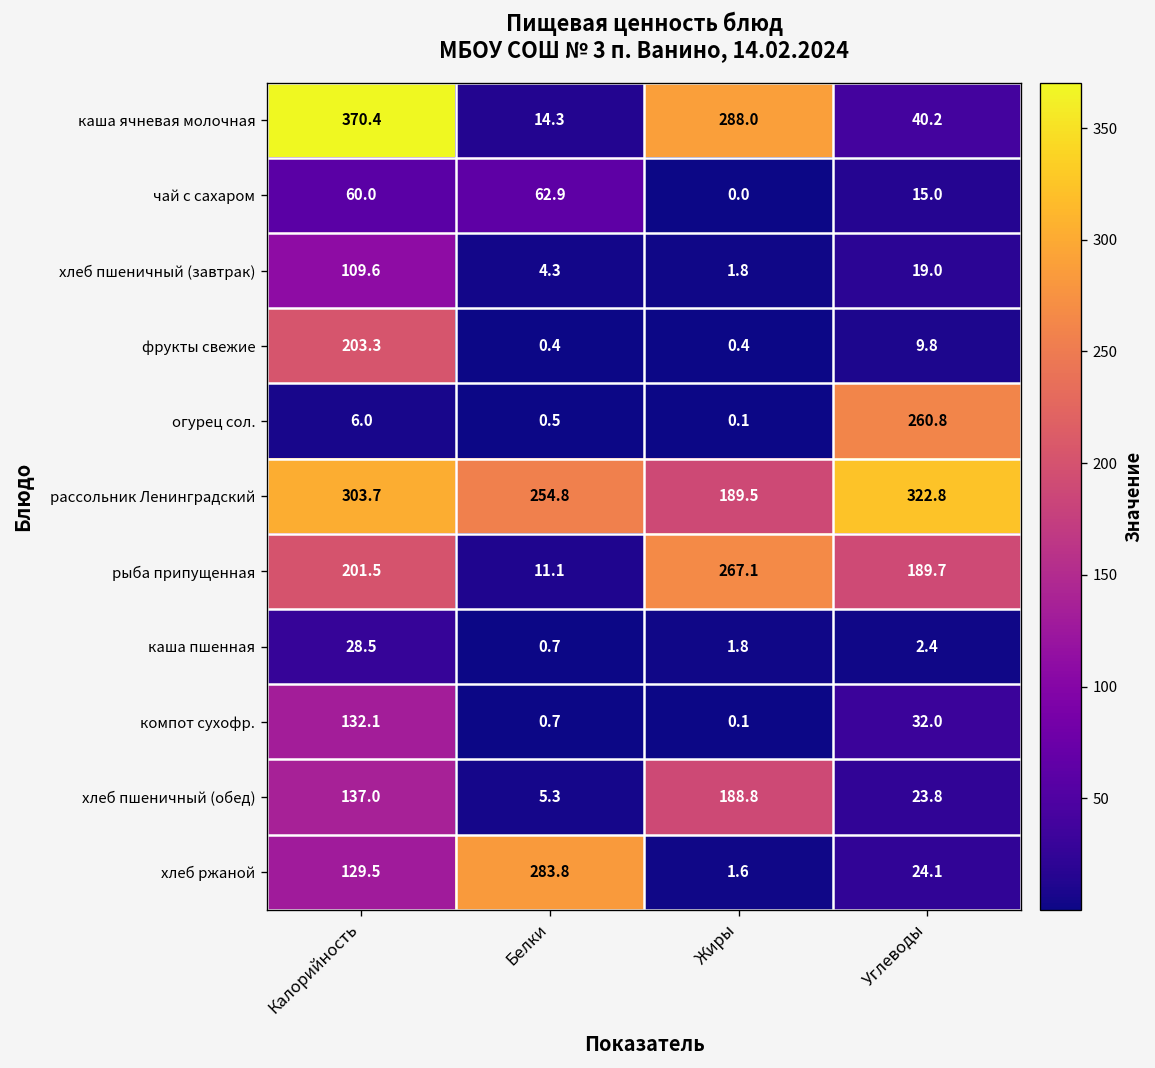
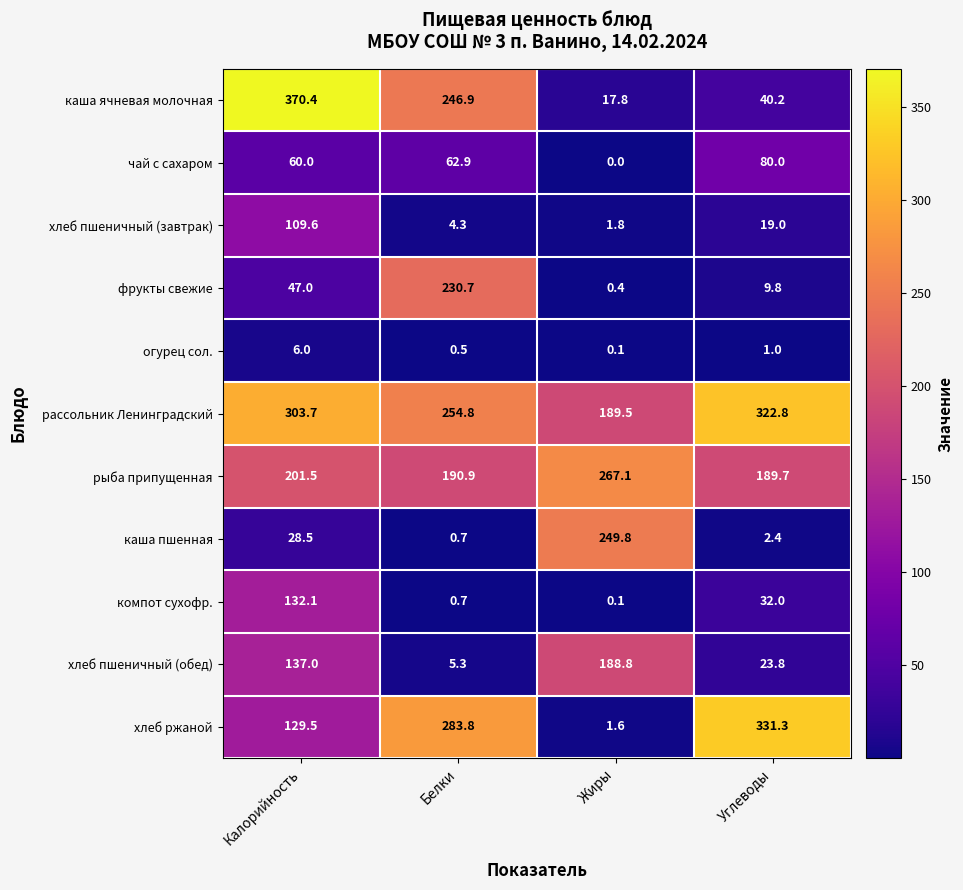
  {
    "каша ячневая молочная": {
      "Калорийность": 370.4,
-     "Белки": 14.3,
-     "Жиры": 288.0,
+     "Белки": 246.9,
+     "Жиры": 17.8,
      "Углеводы": 40.2
    },
    "чай с сахаром": {
      "Калорийность": 60.0,
      "Белки": 62.9,
      "Жиры": 0.0,
-     "Углеводы": 15.0
+     "Углеводы": 80.0
    },
    "хлеб пшеничный (завтрак)": {
      "Калорийность": 109.6,
      "Белки": 4.3,
      "Жиры": 1.8,
      "Углеводы": 19.0
    },
    "фрукты свежие": {
-     "Калорийность": 203.3,
-     "Белки": 0.4,
+     "Калорийность": 47.0,
+     "Белки": 230.7,
      "Жиры": 0.4,
      "Углеводы": 9.8
    },
    "огурец сол.": {
      "Калорийность": 6.0,
      "Белки": 0.5,
      "Жиры": 0.1,
-     "Углеводы": 260.8
+     "Углеводы": 1.0
    },
    "рассольник Ленинградский": {
      "Калорийность": 303.7,
      "Белки": 254.8,
      "Жиры": 189.5,
      "Углеводы": 322.8
    },
    "рыба припущенная": {
      "Калорийность": 201.5,
-     "Белки": 11.1,
+     "Белки": 190.9,
      "Жиры": 267.1,
      "Углеводы": 189.7
    },
    "каша пшенная": {
      "Калорийность": 28.5,
      "Белки": 0.7,
-     "Жиры": 1.8,
+     "Жиры": 249.8,
      "Углеводы": 2.4
    },
    "компот сухофр.": {
      "Калорийность": 132.1,
      "Белки": 0.7,
      "Жиры": 0.1,
      "Углеводы": 32.0
    },
    "хлеб пшеничный (обед)": {
      "Калорийность": 137.0,
      "Белки": 5.3,
      "Жиры": 188.8,
      "Углеводы": 23.8
    },
    "хлеб ржаной": {
      "Калорийность": 129.5,
      "Белки": 283.8,
      "Жиры": 1.6,
-     "Углеводы": 24.1
+     "Углеводы": 331.3
    }
  }
